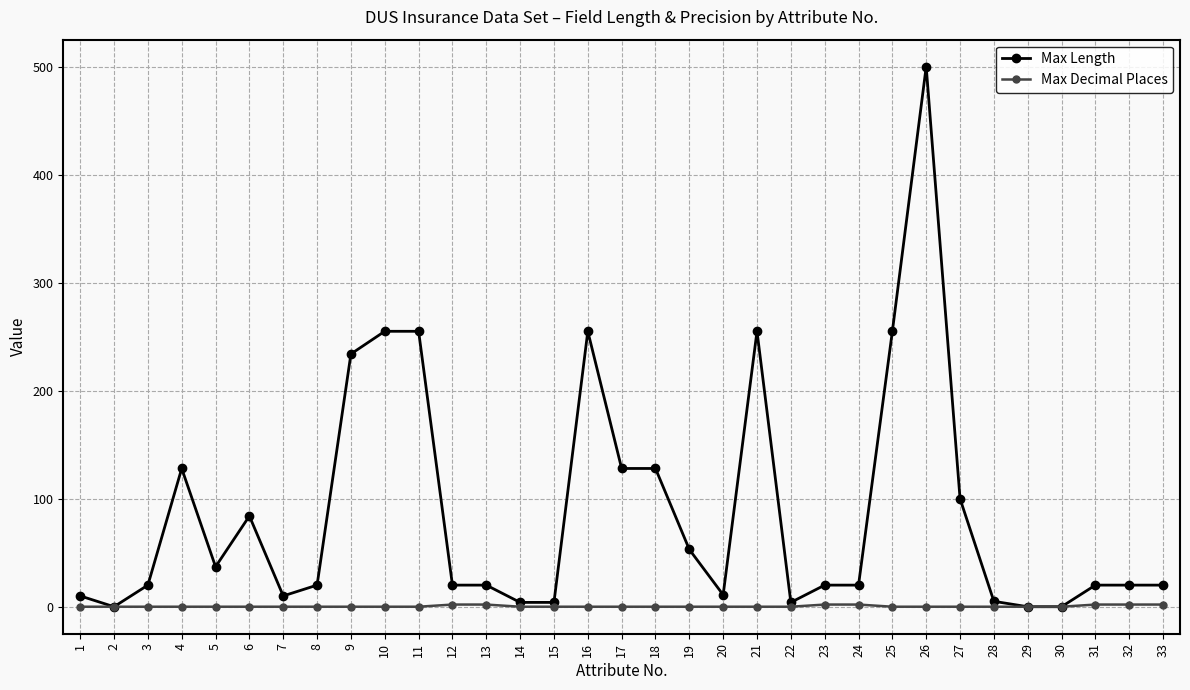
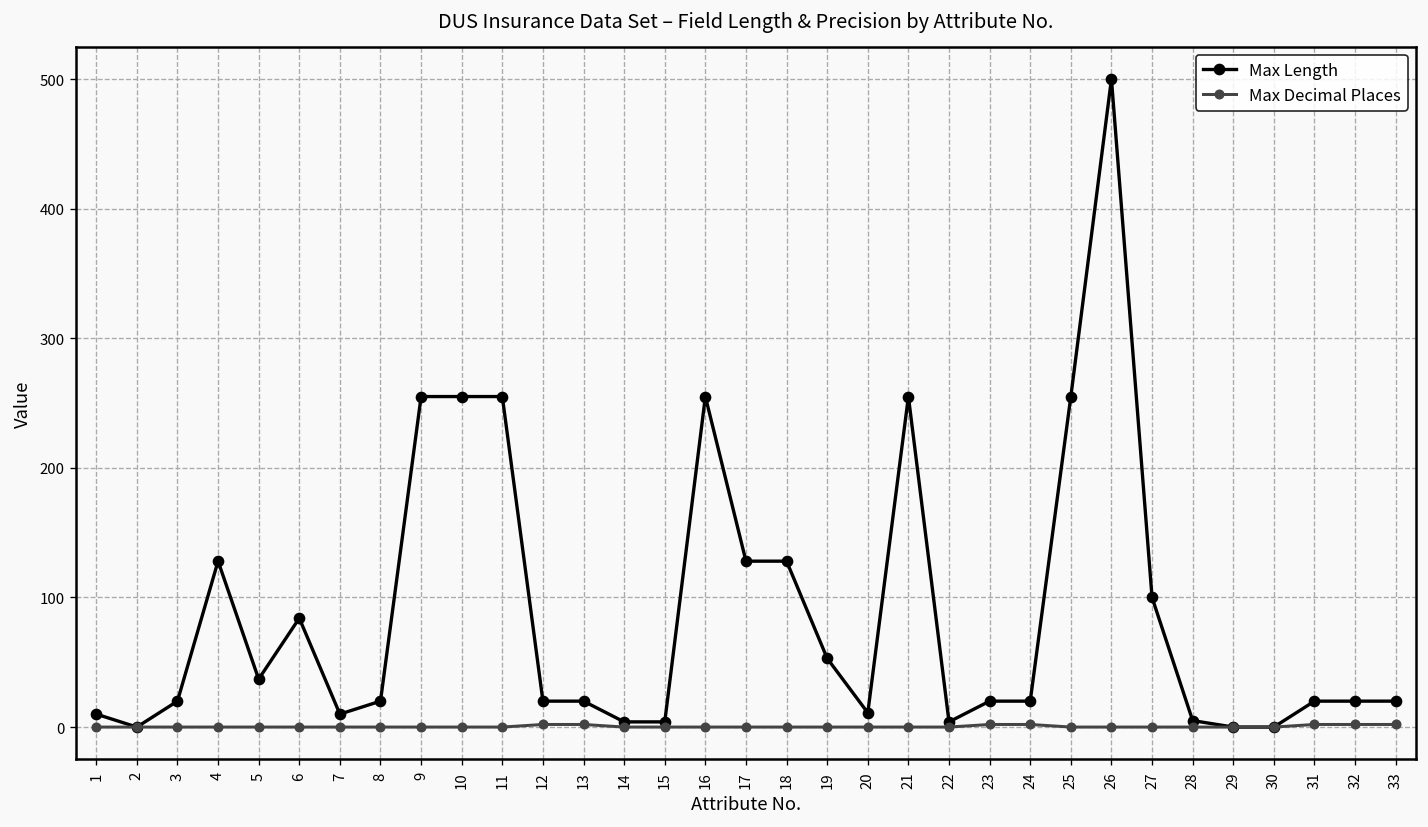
  {
    "Max Length": {
      "1": 10,
      "3": 20,
      "4": 128,
      "5": 37,
      "6": 84,
      "7": 10,
      "8": 20,
-     "9": 234,
+     "9": 255,
      "10": 255,
      "11": 255,
      "12": 20,
      "13": 20,
      "14": 4,
      "15": 4,
      "16": 255,
      "17": 128,
      "18": 128,
      "19": 53,
      "20": 11,
      "21": 255,
      "22": 4,
      "23": 20,
      "24": 20,
      "25": 255,
      "26": 500,
      "27": 100,
      "28": 5,
      "31": 20,
      "32": 20,
      "33": 20
    },
    "Max Decimal Places": {
      "1": 0,
      "3": 0,
      "4": 0,
      "5": 0,
      "6": 0,
      "7": 0,
      "8": 0,
      "9": 0,
      "10": 0,
      "11": 0,
      "12": 2,
      "13": 2,
      "14": 0,
      "15": 0,
      "16": 0,
      "17": 0,
      "18": 0,
      "19": 0,
      "20": 0,
      "21": 0,
      "22": 0,
      "23": 2,
      "24": 2,
      "25": 0,
      "26": 0,
      "27": 0,
      "28": 0,
      "31": 2,
      "32": 2,
      "33": 2
    }
  }
